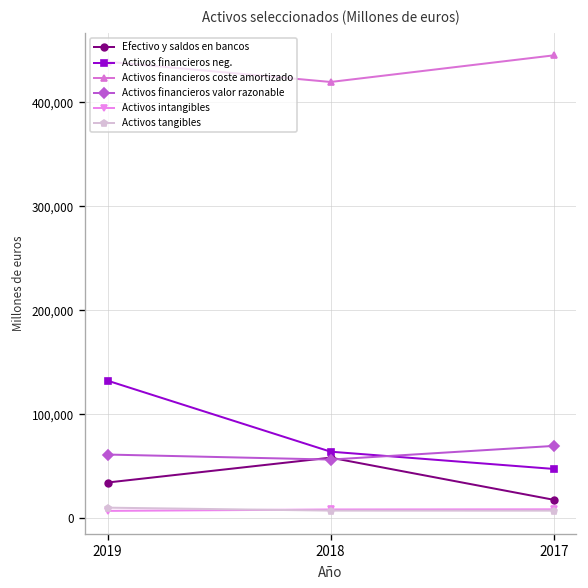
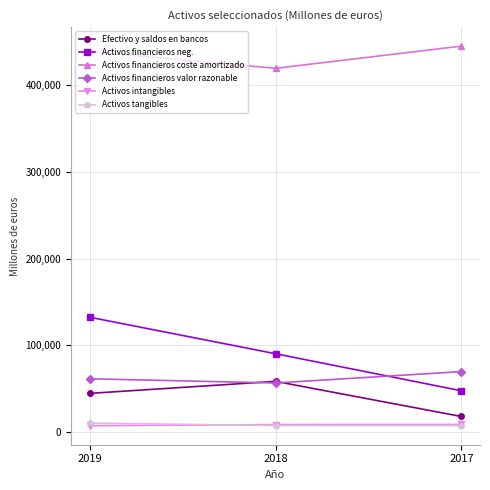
  {
    "Efectivo y saldos en bancos": {
-     "2019": "30,000",
+     "2019": "40,000",
      "2017": "20,000"
    },
    "Activos financieros neg.": {
      "2019": "130,000",
-     "2018": "60,000",
+     "2018": "90,000",
      "2017": "50,000"
    },
    "Activos tangibles": {
      "2019": "10,000"
    }
  }
